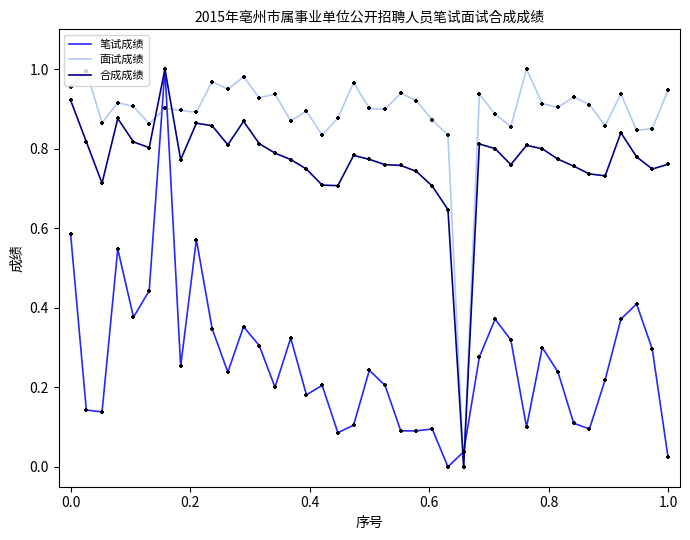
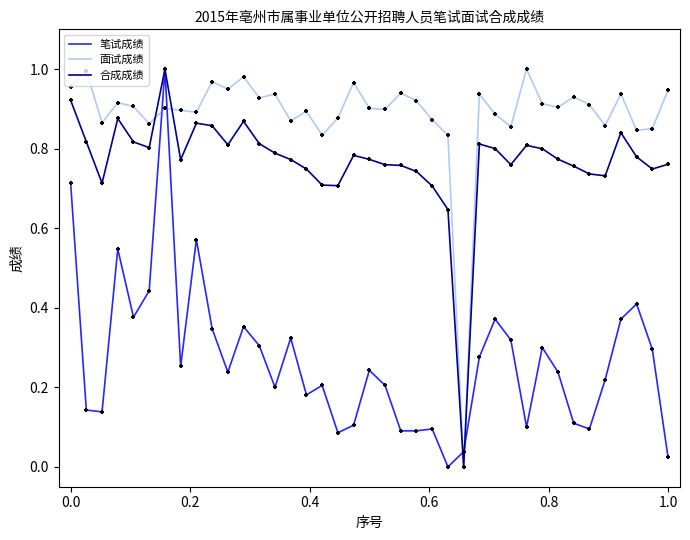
  {
    "笔试成绩": {
-     "0.0": 0.59,
+     "0.0": 0.71,
      "1.0": 0.02
    },
    "面试成绩": {
      "0.0": 0.96,
      "1.0": 0.95
    },
    "合成成绩": {
      "0.0": 0.92,
      "1.0": 0.76
    }
  }
